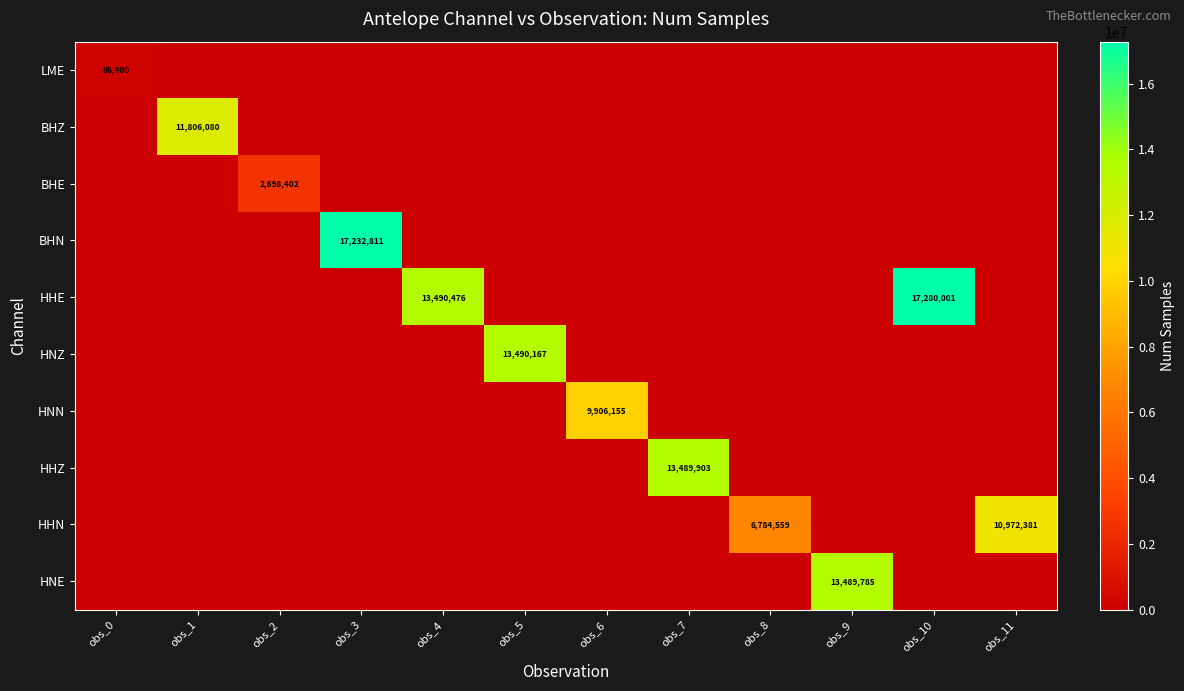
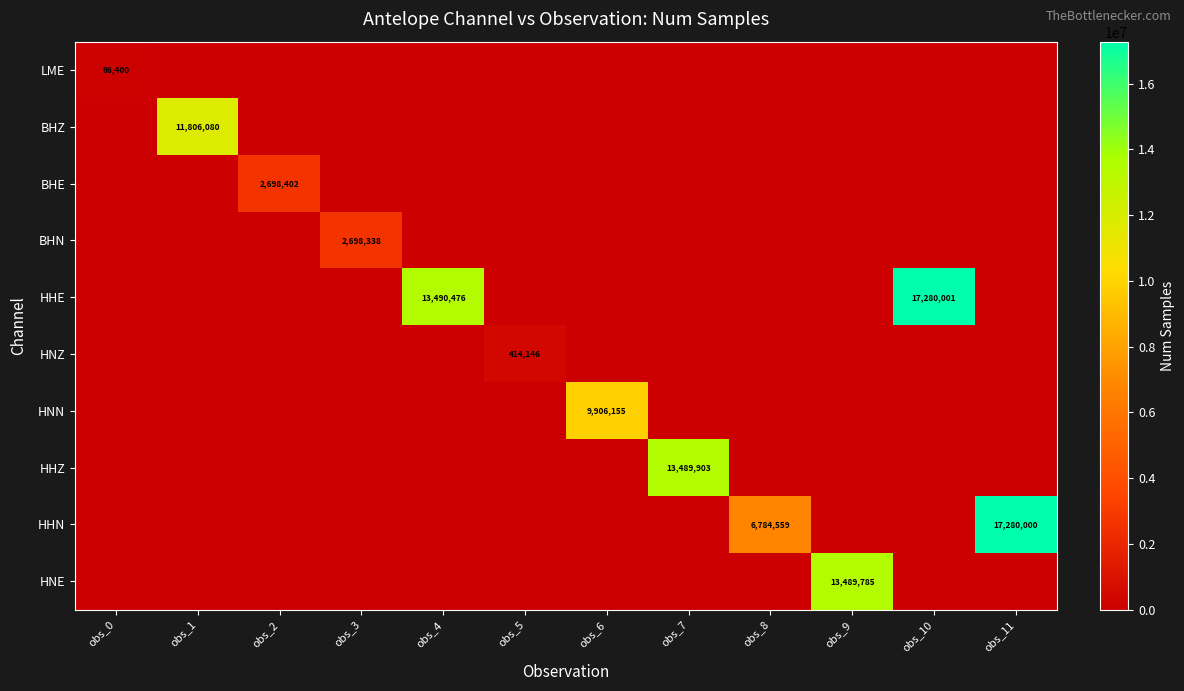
  {
    "LME": {
      "obs_0": "86,400"
    },
    "BHZ": {
      "obs_1": "11,806,080"
    },
    "BHE": {
      "obs_2": "2,698,402"
    },
    "BHN": {
-     "obs_3": "17,232,811"
+     "obs_3": "2,698,338"
    },
    "HHE": {
      "obs_4": "13,490,476",
      "obs_10": "17,280,001"
    },
    "HNZ": {
-     "obs_5": "13,490,167"
+     "obs_5": "414,146"
    },
    "HNN": {
      "obs_6": "9,906,155"
    },
    "HHZ": {
      "obs_7": "13,489,903"
    },
    "HHN": {
      "obs_8": "6,784,559",
-     "obs_11": "10,972,381"
+     "obs_11": "17,280,000"
    },
    "HNE": {
      "obs_9": "13,489,785"
    }
  }
